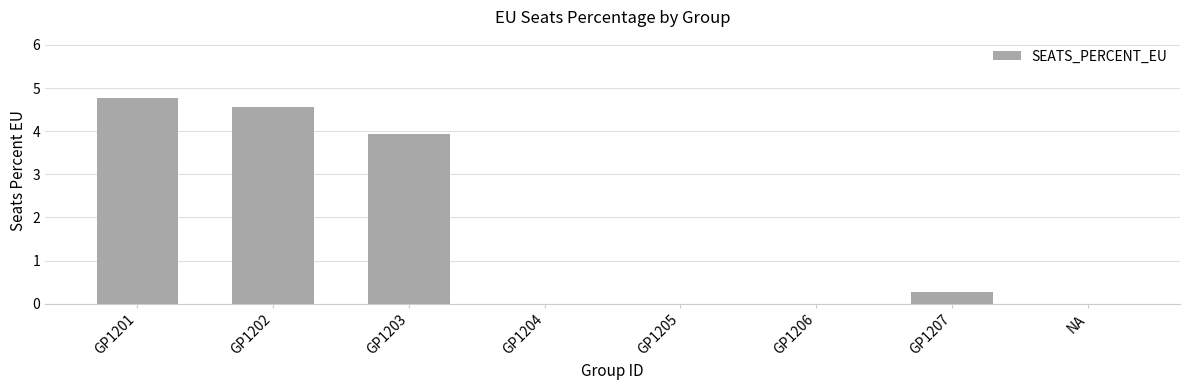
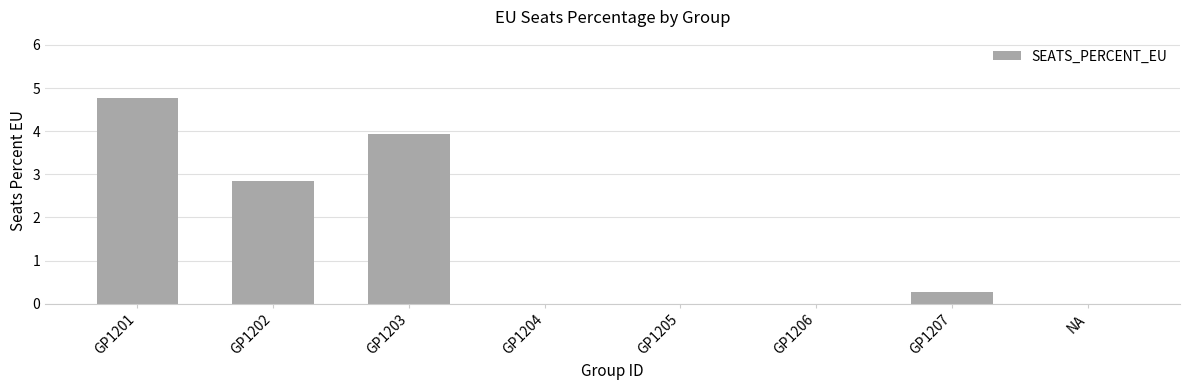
  {
    "GP1201": 4.8,
-   "GP1202": 4.6,
+   "GP1202": 2.9,
    "GP1203": 3.9,
    "GP1204": 0.0,
    "GP1205": 0.0,
    "GP1206": 0.0,
    "GP1207": 0.3,
    "NA": 0.0
  }
